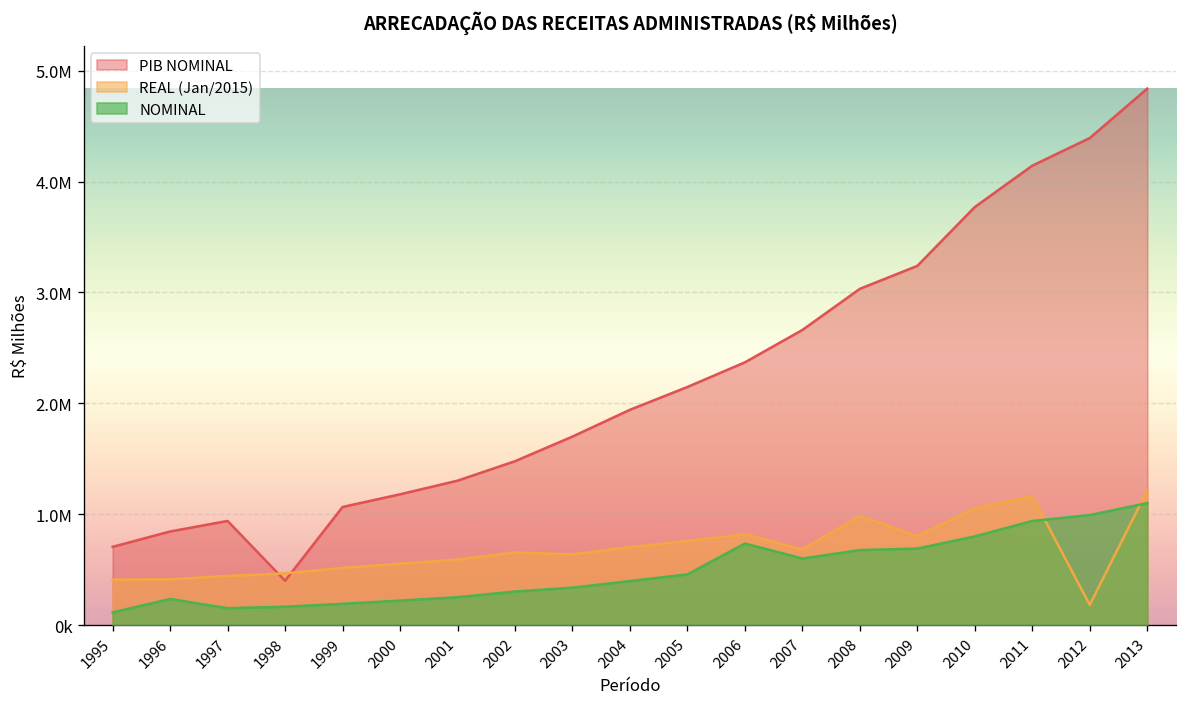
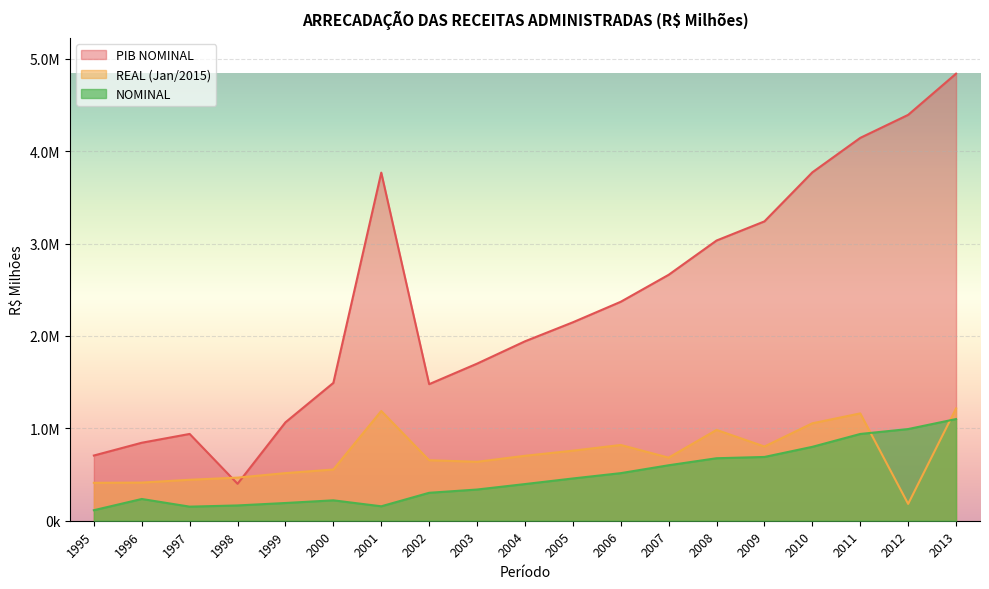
  {
    "PIB NOMINAL": {
      "1995": 700000,
      "1996": 800000,
      "1997": 900000,
      "1998": 400000,
      "1999": 1100000,
-     "2000": 1200000,
-     "2001": 1300000,
+     "2000": 1500000,
+     "2001": 3800000,
      "2002": 1500000,
      "2003": 1700000,
      "2004": 1900000,
      "2005": 2100000,
      "2006": 2400000,
      "2007": 2700000,
      "2008": 3000000,
      "2009": 3200000,
      "2010": 3800000,
      "2011": 4100000,
      "2012": 4400000,
      "2013": 4800000
    },
    "REAL (Jan/2015)": {
      "1995": 400000,
      "1996": 400000,
      "1997": 400000,
      "1998": 500000,
      "1999": 500000,
      "2000": 600000,
-     "2001": 600000,
+     "2001": 1200000,
      "2002": 700000,
      "2003": 600000,
      "2004": 700000,
      "2005": 800000,
      "2006": 800000,
      "2007": 700000,
      "2008": 1000000,
      "2009": 800000,
      "2010": 1100000,
      "2011": 1200000,
      "2012": 200000,
      "2013": 1200000
    },
    "NOMINAL": {
      "1995": 100000,
      "1996": 200000,
      "1997": 200000,
      "1998": 200000,
      "1999": 200000,
      "2000": 200000,
-     "2001": 300000,
+     "2001": 200000,
      "2002": 300000,
      "2003": 300000,
      "2004": 400000,
      "2005": 500000,
-     "2006": 700000,
+     "2006": 500000,
      "2007": 600000,
      "2008": 700000,
      "2009": 700000,
      "2010": 800000,
      "2011": 900000,
      "2012": 1000000,
      "2013": 1100000
    }
  }
